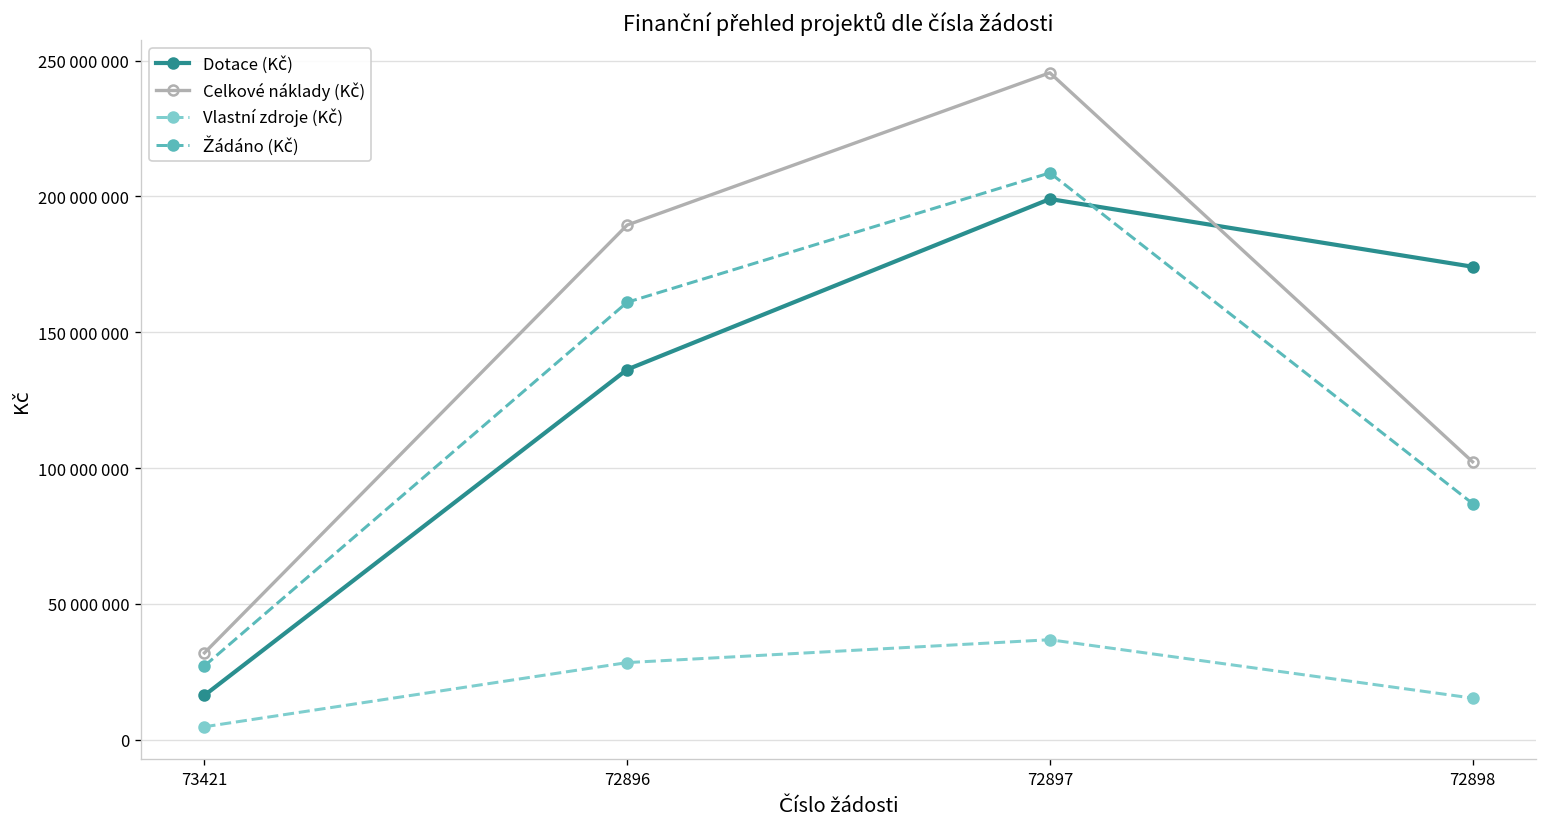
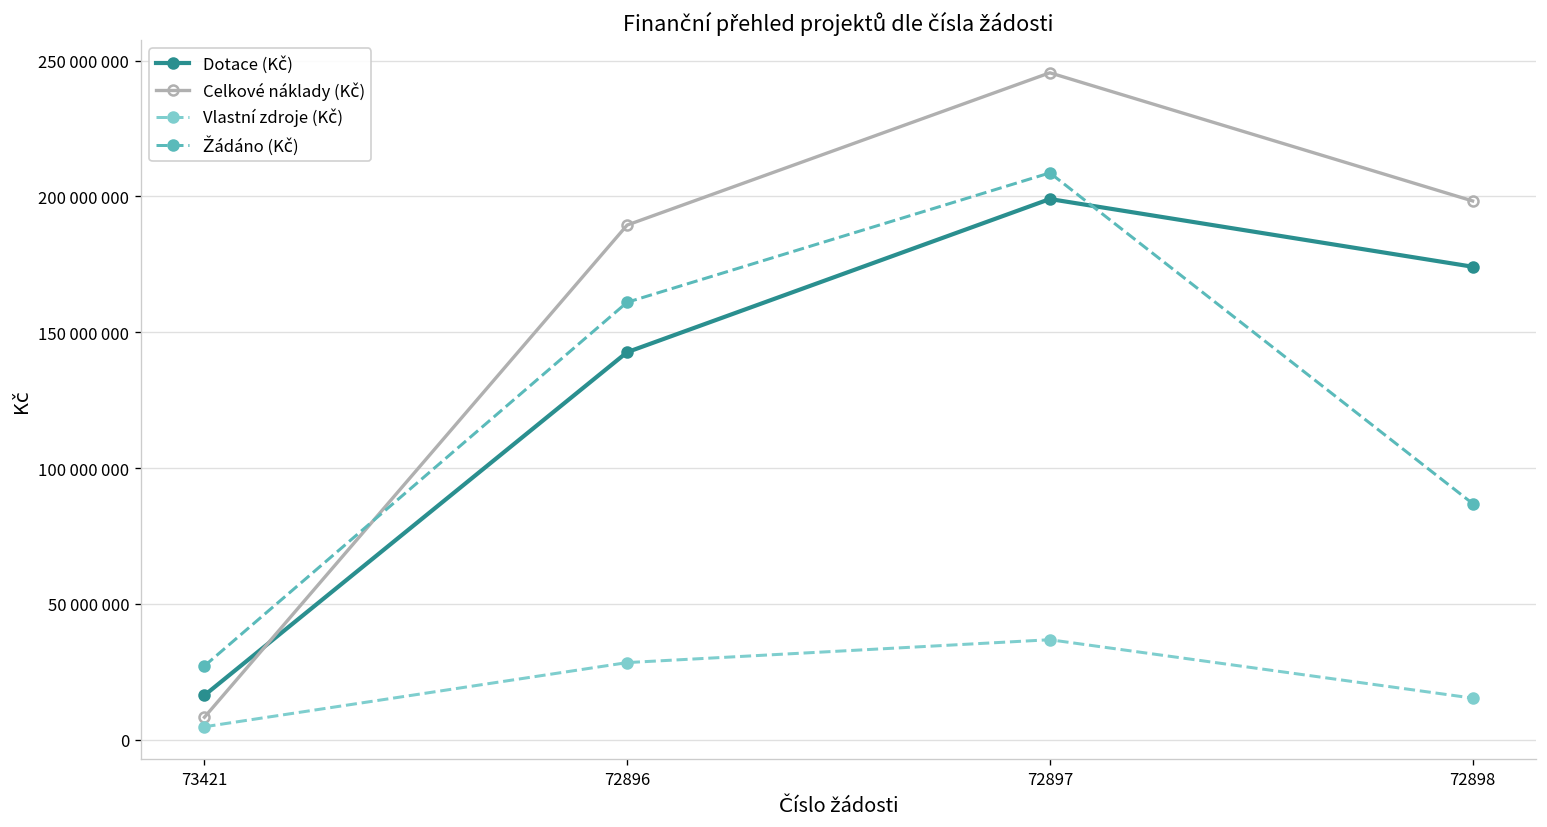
  {
    "Dotace (Kč)": {
      "73421": 16000000,
-     "72896": 136000000,
+     "72896": 143000000,
      "72897": 199000000,
      "72898": 174000000
    },
    "Celkové náklady (Kč)": {
-     "73421": 32000000,
+     "73421": 8000000,
      "72896": 189000000,
      "72897": 246000000,
-     "72898": 102000000
+     "72898": 198000000
    }
  }
